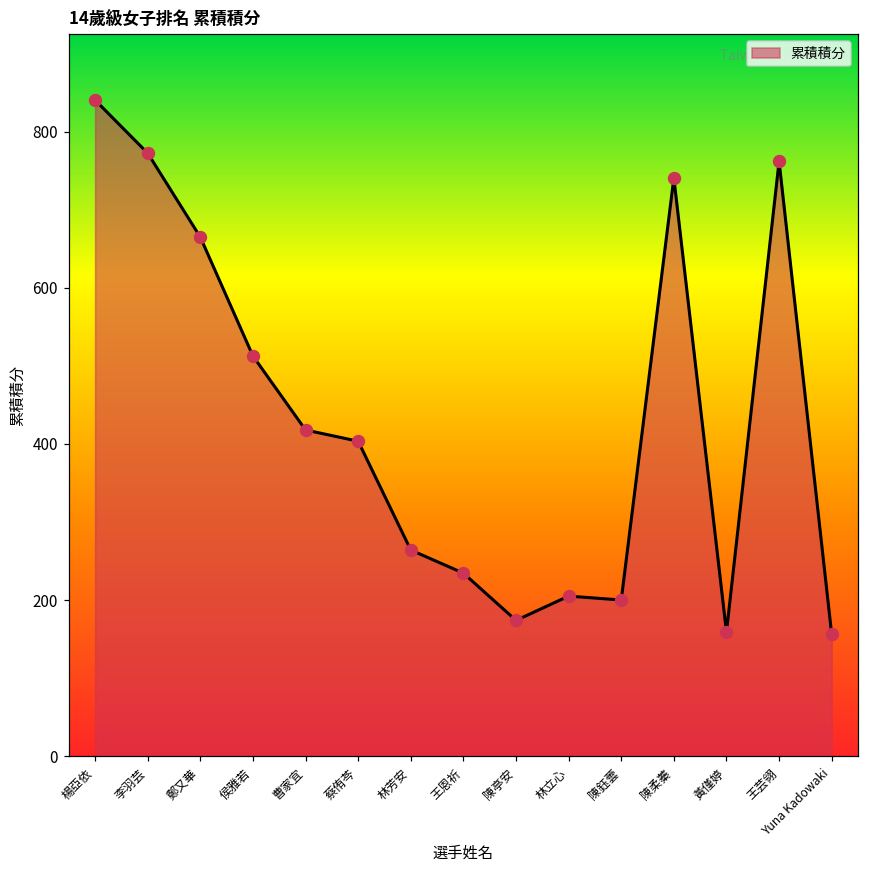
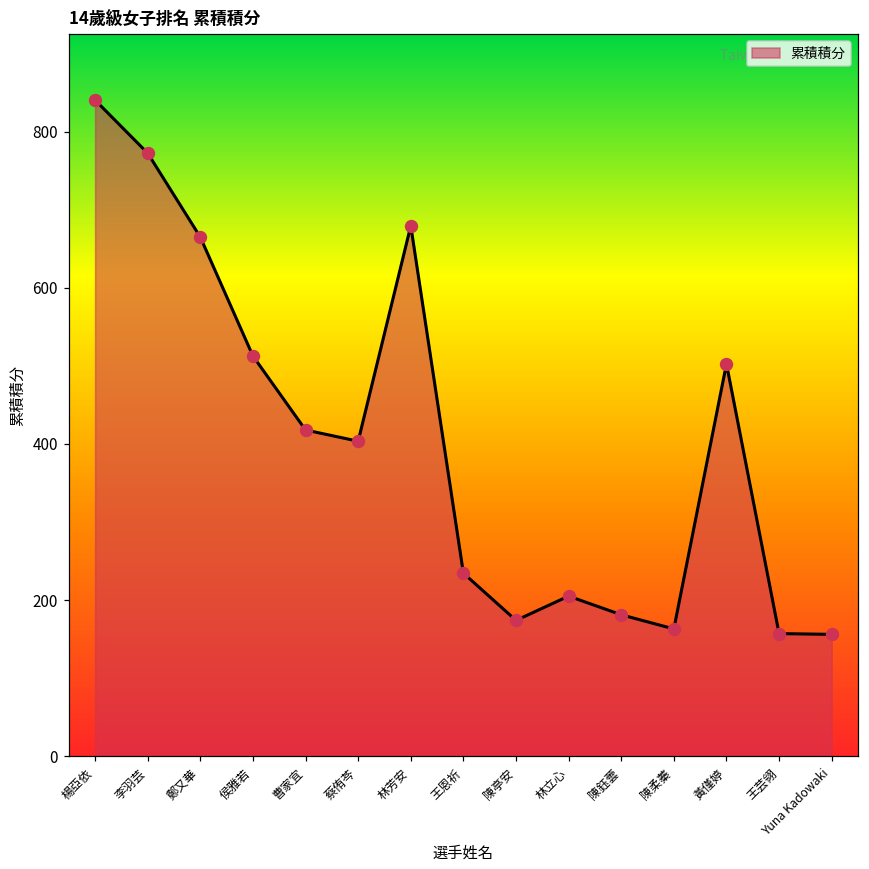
  {
    "楊亞依": 840,
    "李羽芸": 770,
    "鄭又華": 660,
    "侯雅若": 510,
    "曹家宜": 420,
    "蔡侑芩": 400,
-   "林芳安": 260,
+   "林芳安": 680,
    "王恩祈": 230,
    "陳亭安": 170,
    "林立心": 210,
-   "陳鈺蕓": 200,
-   "陳柔蓁": 740,
-   "黃僅婷": 160,
-   "王芸翎": 760,
+   "陳鈺蕓": 180,
+   "陳柔蓁": 160,
+   "黃僅婷": 500,
+   "王芸翎": 160,
    "Yuna Kadowaki": 160
  }
